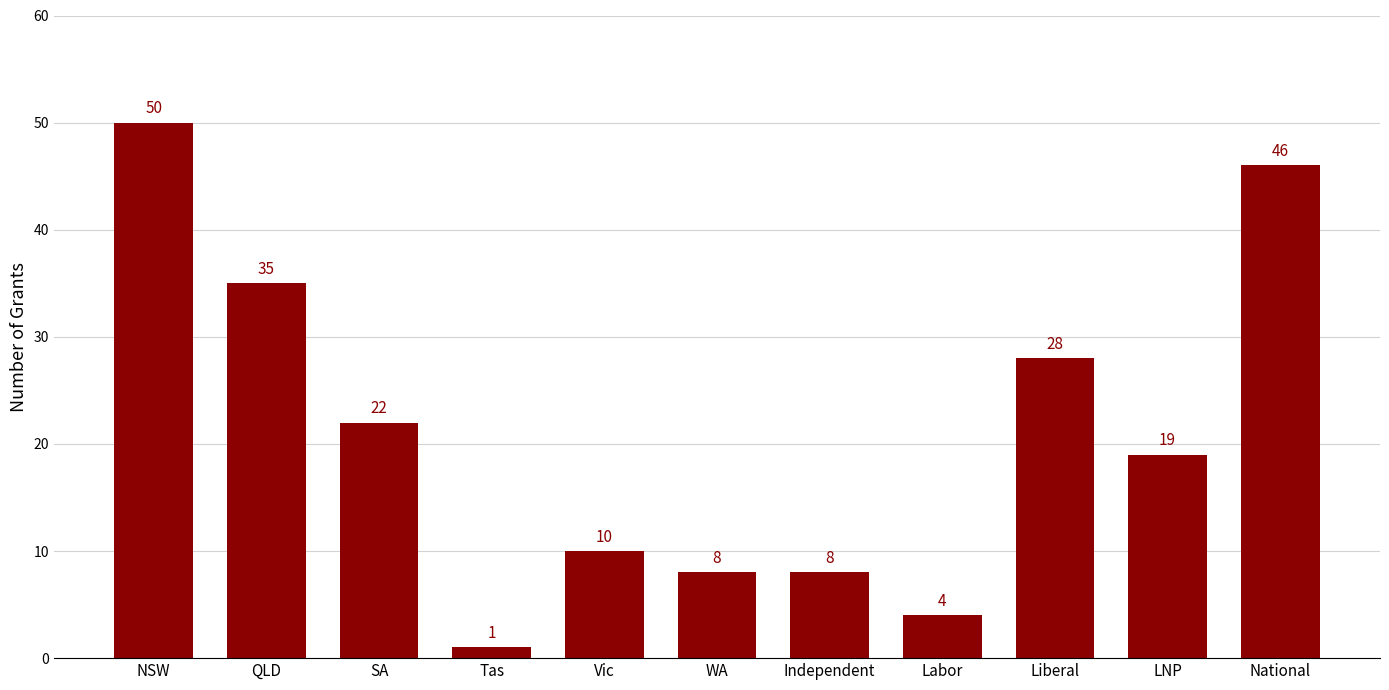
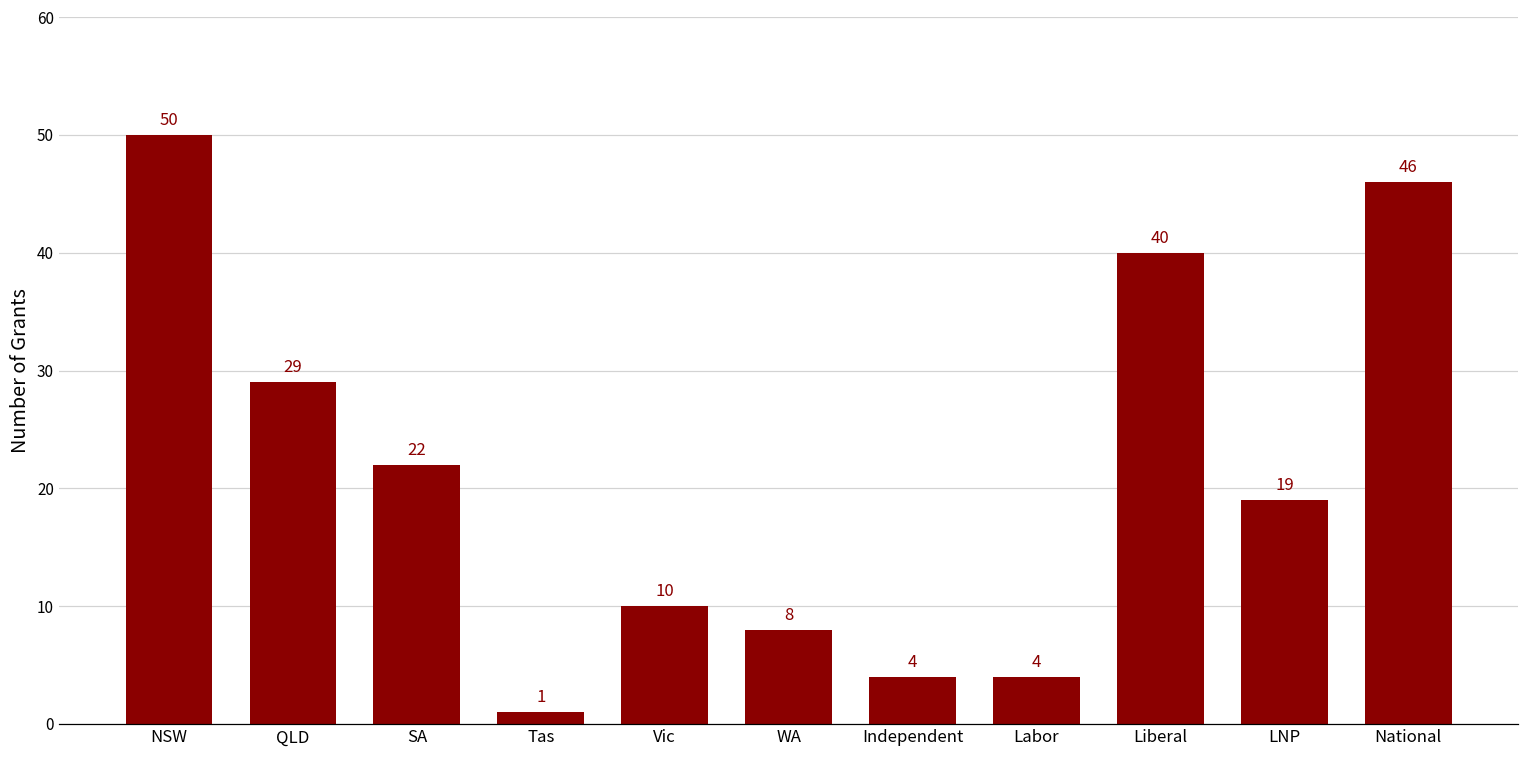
  {
    "NSW": 50,
-   "QLD": 35,
+   "QLD": 29,
    "SA": 22,
    "Tas": 1,
    "Vic": 10,
    "WA": 8,
-   "Independent": 8,
+   "Independent": 4,
    "Labor": 4,
-   "Liberal": 28,
+   "Liberal": 40,
    "LNP": 19,
    "National": 46
  }
